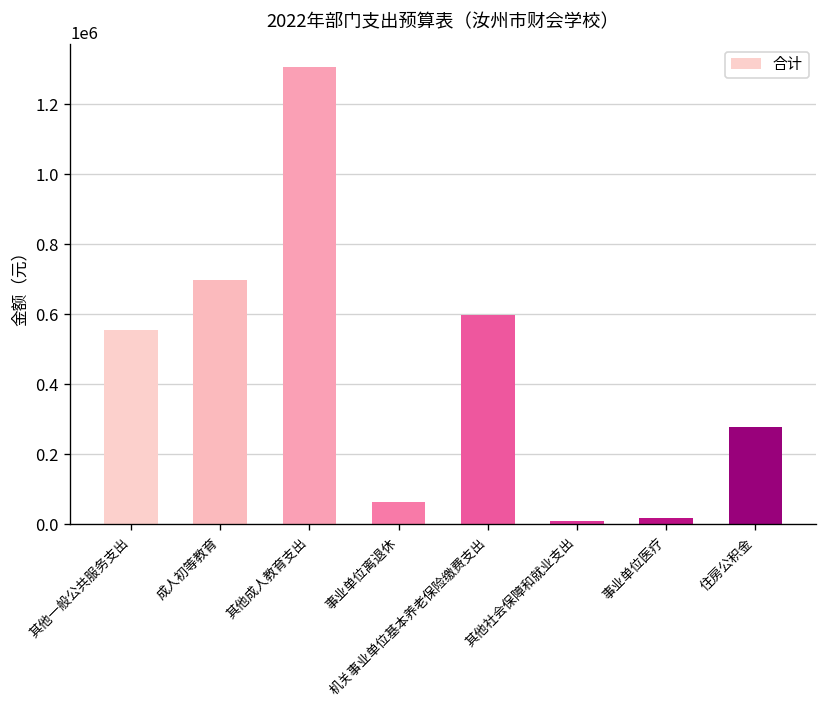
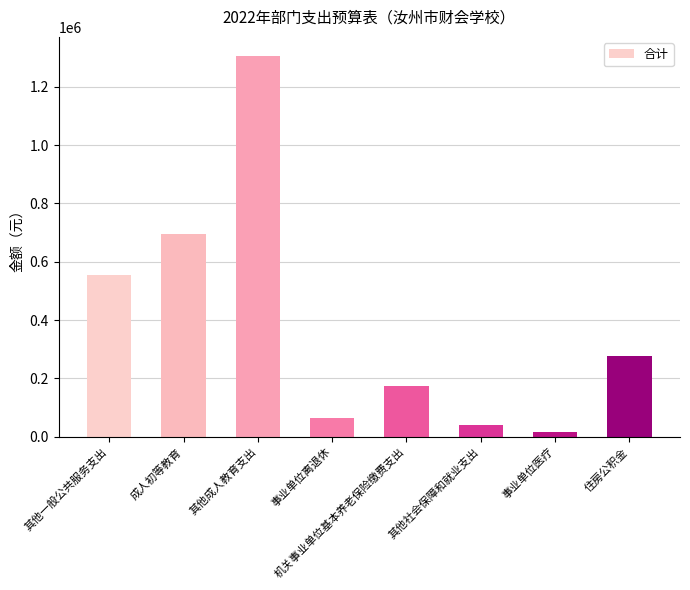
  {
    "其他一般公共服务支出": 550000,
    "成人初等教育": 700000,
    "其他成人教育支出": 1310000,
    "事业单位离退休": 60000,
-   "机关事业单位基本养老保险缴费支出": 600000,
-   "其他社会保障和就业支出": 10000,
+   "机关事业单位基本养老保险缴费支出": 180000,
+   "其他社会保障和就业支出": 40000,
    "事业单位医疗": 20000,
    "住房公积金": 280000
  }
